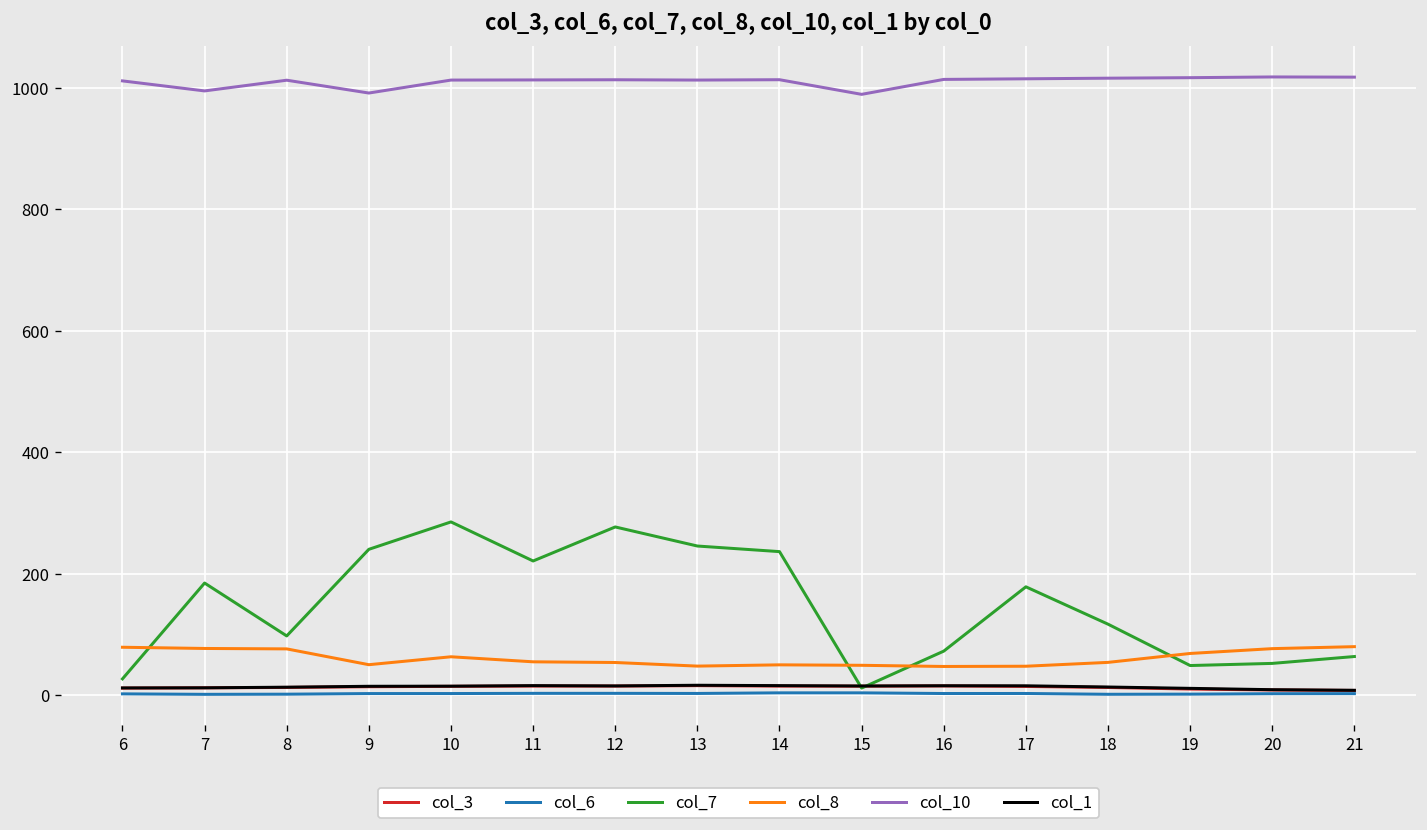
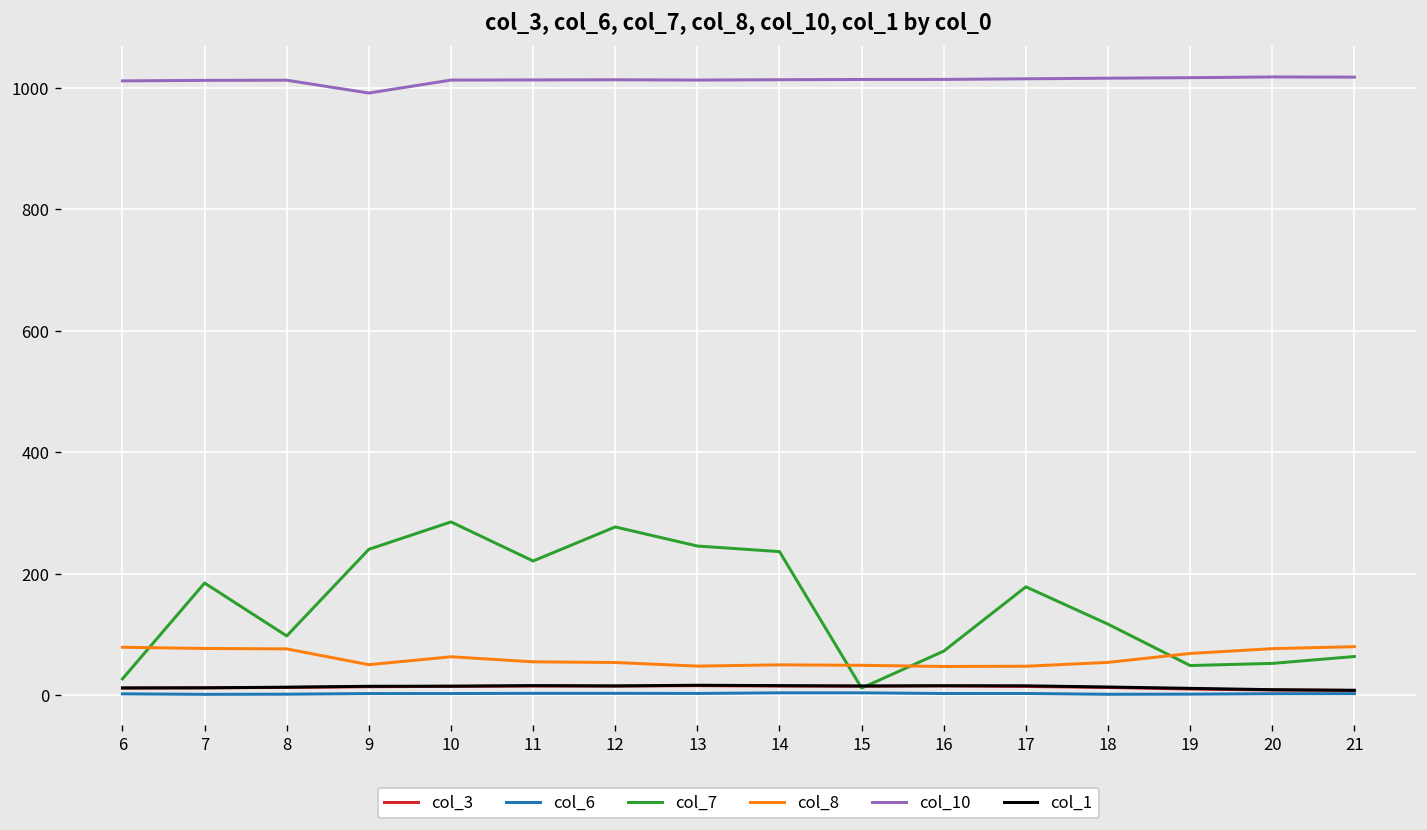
  {
    "col_6": {
      "6": 0,
      "7": 0,
      "8": 0,
      "9": 0,
      "10": 0,
      "11": 0,
      "12": 0,
      "13": 0,
      "14": 0,
      "15": 0,
      "16": 0,
      "17": 0,
      "18": 0,
      "19": 0,
      "20": 0,
      "21": 0
    },
    "col_7": {
      "6": 30,
      "7": 180,
      "8": 100,
      "9": 240,
      "10": 290,
      "11": 220,
      "12": 280,
      "13": 250,
      "14": 240,
      "16": 70,
      "17": 180,
      "18": 120,
      "19": 50,
      "20": 50,
      "21": 60
    },
    "col_8": {
      "6": 80,
      "7": 80,
      "8": 80,
      "9": 50,
      "10": 60,
      "11": 50,
      "12": 50,
      "13": 50,
      "14": 50,
      "15": 50,
      "16": 50,
      "17": 50,
      "18": 50,
      "19": 70,
      "20": 80,
      "21": 80
    },
    "col_10": {
      "6": 1010,
-     "7": 1000,
+     "7": 1010,
      "8": 1010,
      "9": 990,
      "10": 1010,
      "11": 1010,
      "12": 1010,
      "13": 1010,
      "14": 1010,
-     "15": 990,
+     "15": 1010,
      "16": 1010,
      "17": 1020,
      "18": 1020,
      "19": 1020,
      "20": 1020,
      "21": 1020
    }
  }
